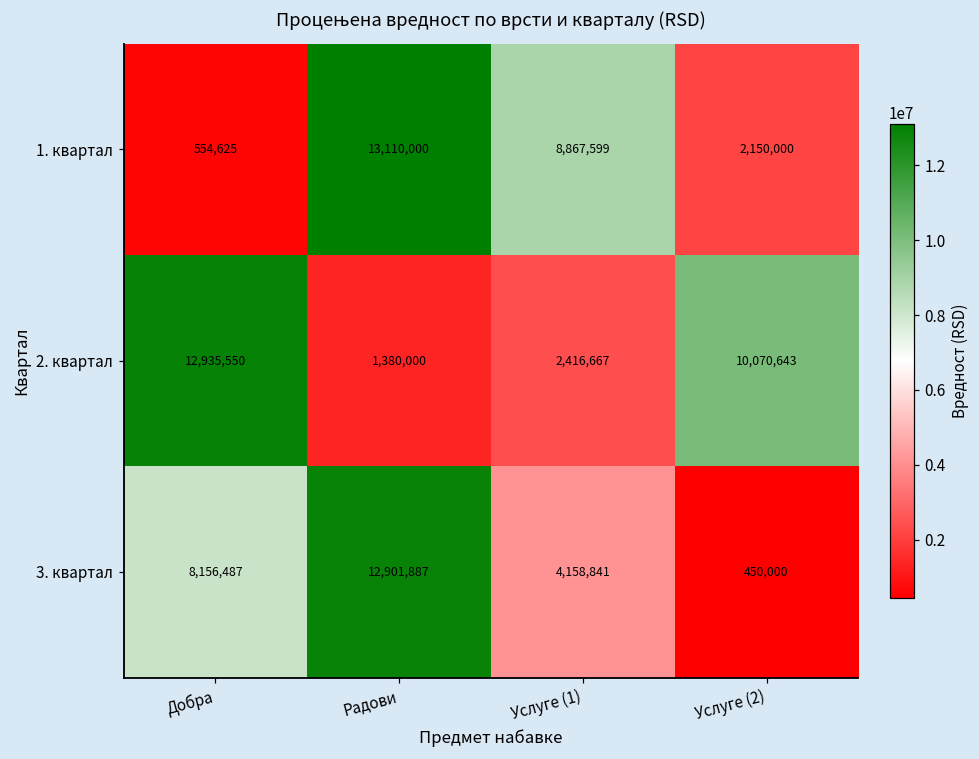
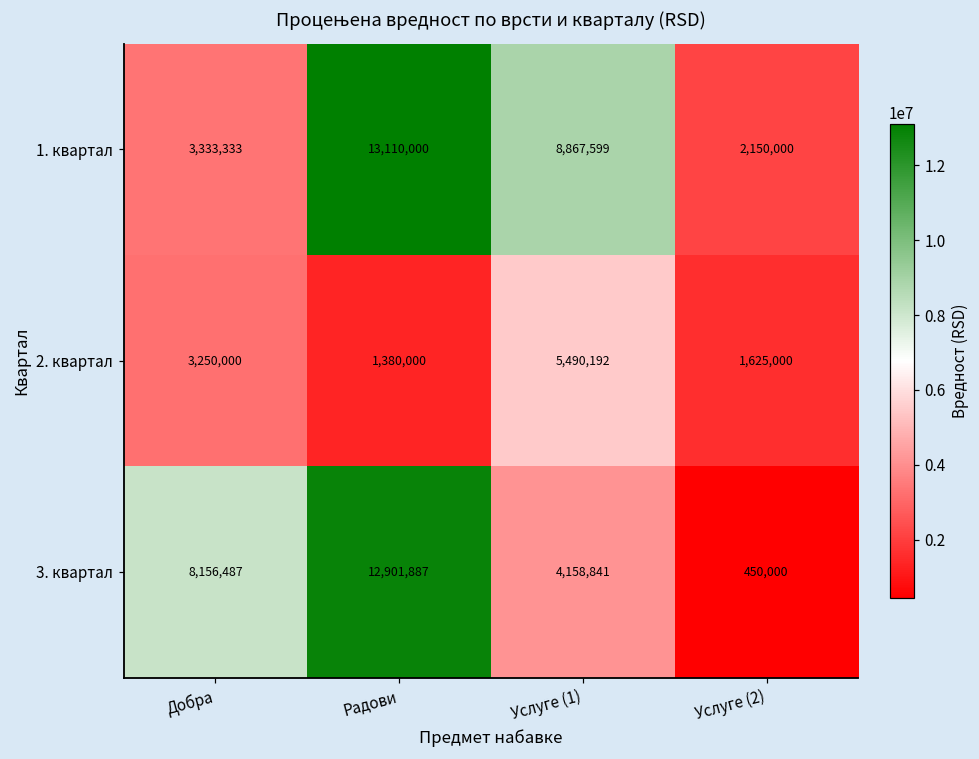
  {
    "1. квартал": {
-     "Добра": "554,625",
+     "Добра": "3,333,333",
      "Радови": "13,110,000",
      "Услуге (1)": "8,867,599",
      "Услуге (2)": "2,150,000"
    },
    "2. квартал": {
-     "Добра": "12,935,550",
+     "Добра": "3,250,000",
      "Радови": "1,380,000",
-     "Услуге (1)": "2,416,667",
-     "Услуге (2)": "10,070,643"
+     "Услуге (1)": "5,490,192",
+     "Услуге (2)": "1,625,000"
    },
    "3. квартал": {
      "Добра": "8,156,487",
      "Радови": "12,901,887",
      "Услуге (1)": "4,158,841",
      "Услуге (2)": "450,000"
    }
  }
